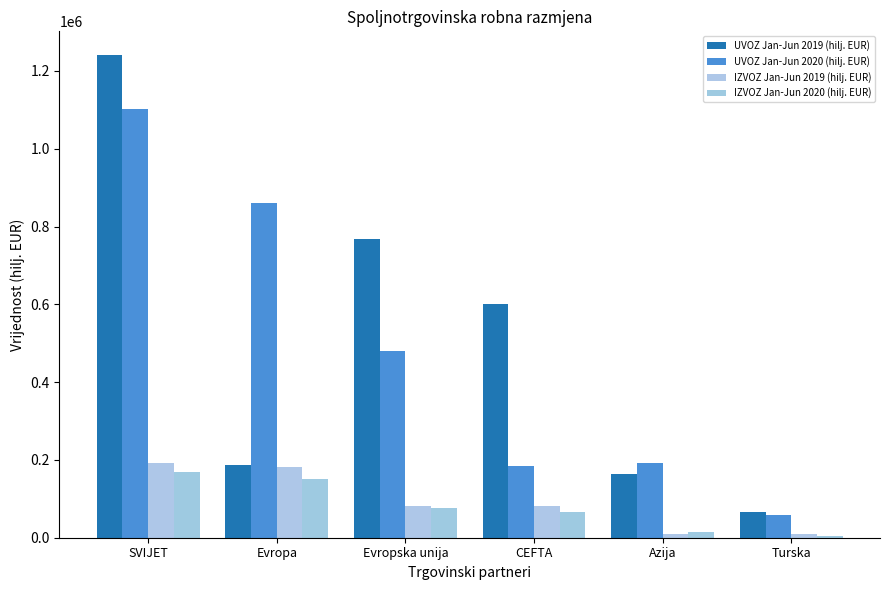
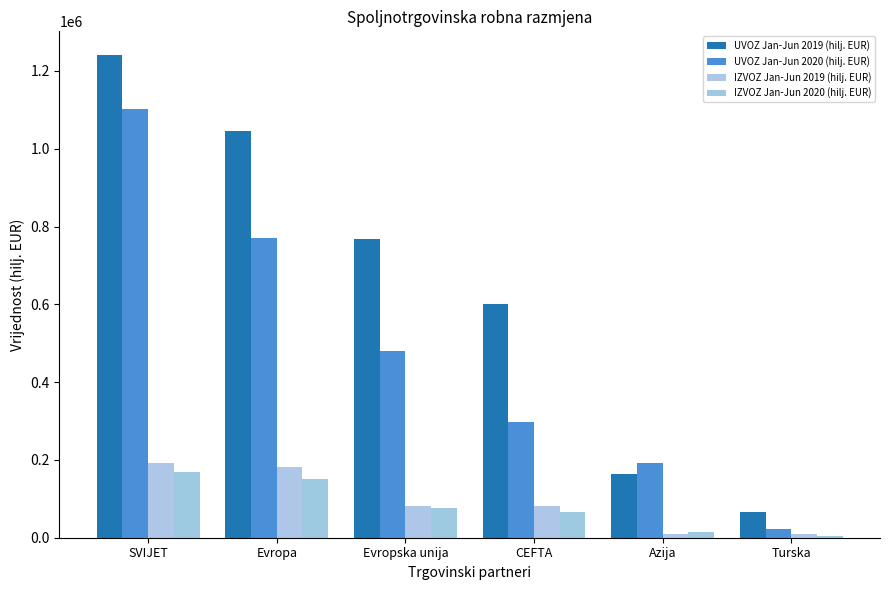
  {
    "UVOZ Jan-Jun 2019 (hilj. EUR)": {
      "SVIJET": 1240000,
-     "Evropa": 190000,
+     "Evropa": 1040000,
      "Evropska unija": 770000,
      "CEFTA": 600000,
      "Azija": 160000,
      "Turska": 70000
    },
    "UVOZ Jan-Jun 2020 (hilj. EUR)": {
      "SVIJET": 1100000,
-     "Evropa": 860000,
+     "Evropa": 770000,
      "Evropska unija": 480000,
-     "CEFTA": 180000,
+     "CEFTA": 300000,
      "Azija": 190000,
-     "Turska": 60000
+     "Turska": 20000
    }
  }
